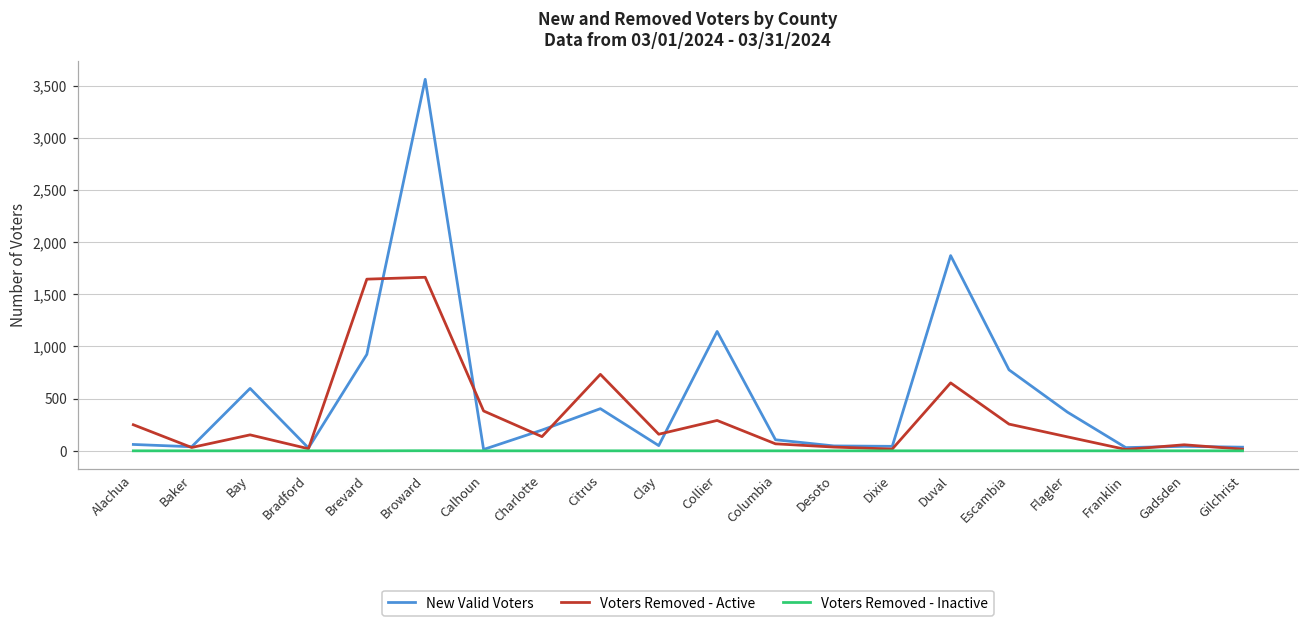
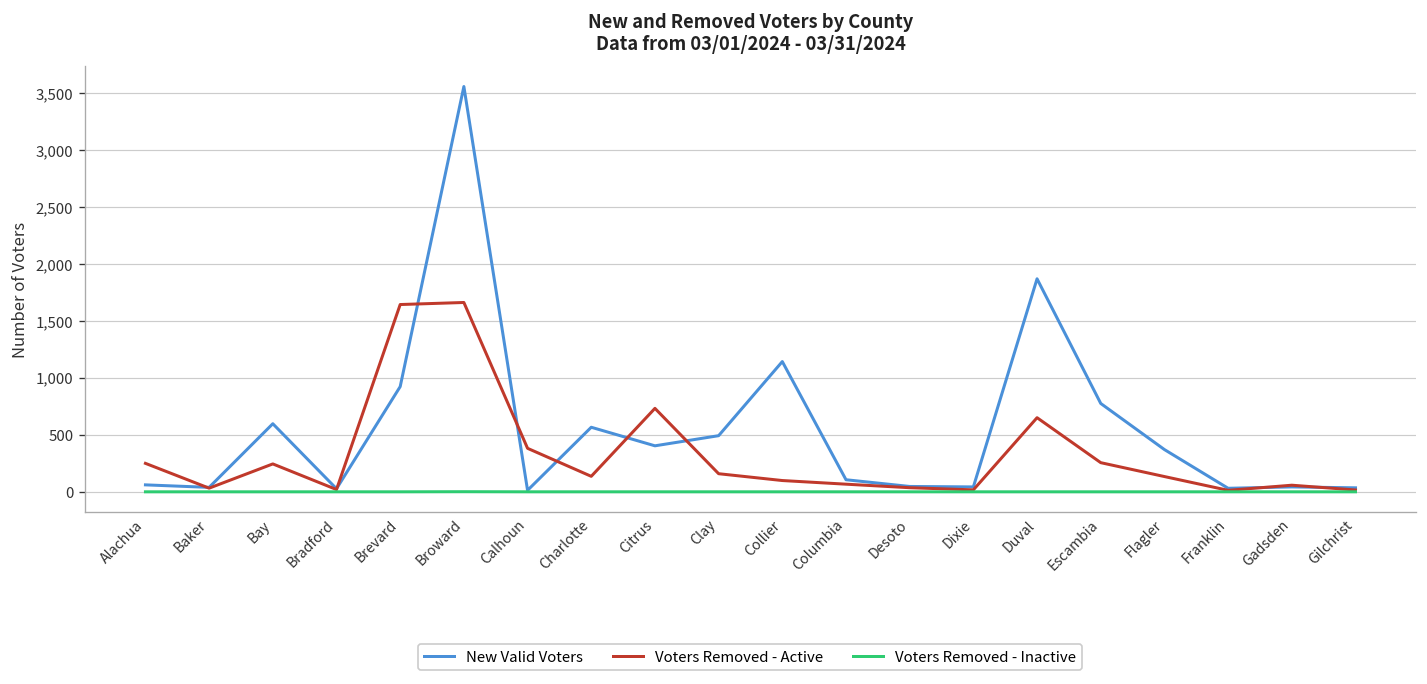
  {
    "New Valid Voters": {
      "Alachua": "100",
      "Bay": "600",
      "Brevard": "900",
      "Broward": "3,600",
-     "Charlotte": "200",
+     "Charlotte": "600",
      "Citrus": "400",
-     "Clay": "100",
+     "Clay": "500",
      "Collier": "1,100",
      "Columbia": "100",
      "Duval": "1,900",
      "Escambia": "800",
      "Flagler": "400"
    },
    "Voters Removed - Active": {
      "Alachua": "300",
-     "Bay": "150",
+     "Bay": "250",
      "Brevard": "1,600",
      "Broward": "1,700",
      "Calhoun": "400",
      "Charlotte": "100",
      "Citrus": "700",
      "Clay": "200",
-     "Collier": "300",
+     "Collier": "100",
      "Columbia": "100",
      "Duval": "700",
      "Escambia": "300",
      "Flagler": "100"
    },
    "Voters Removed - Inactive": {
      "Alachua": "0",
      "Baker": "0",
      "Bay": "0",
      "Brevard": "0",
      "Broward": "0",
      "Charlotte": "0",
      "Citrus": "0",
      "Clay": "0",
      "Collier": "0",
      "Columbia": "0",
      "Desoto": "0",
      "Duval": "0",
      "Escambia": "0",
      "Flagler": "0",
      "Gadsden": "0"
    }
  }
